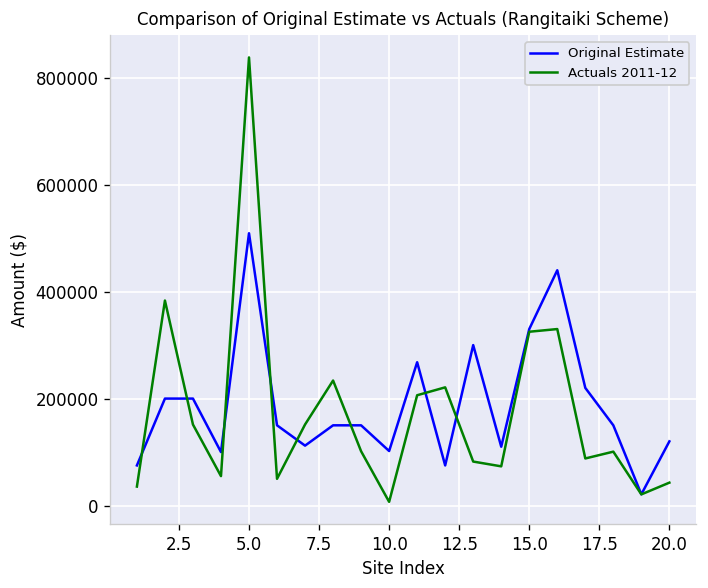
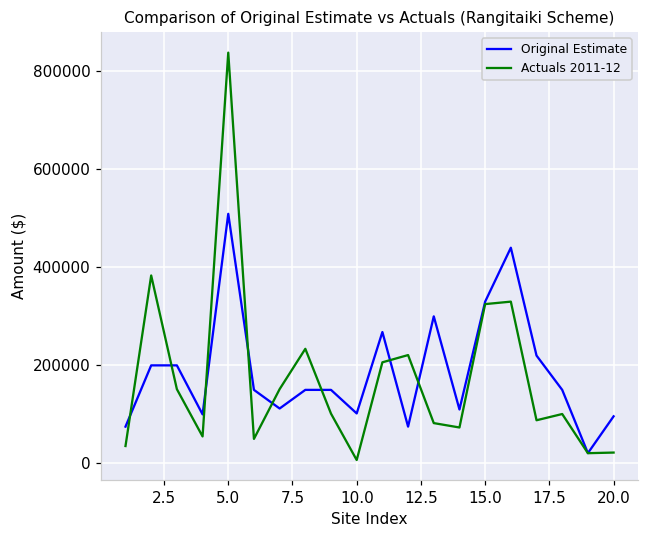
  {
    "Original Estimate": {
      "5.0": 510000,
      "10.0": 100000,
-     "20.0": 120000
+     "20.0": 100000
    },
    "Actuals 2011-12": {
      "5.0": 840000,
      "10.0": 10000,
-     "20.0": 40000
+     "20.0": 20000
    }
  }
